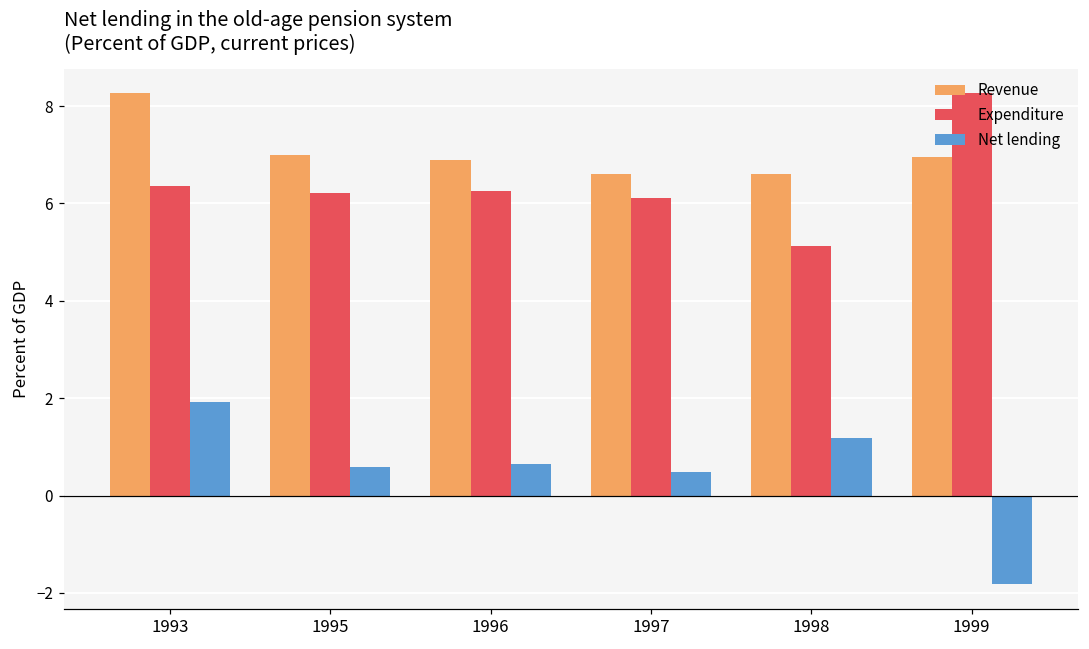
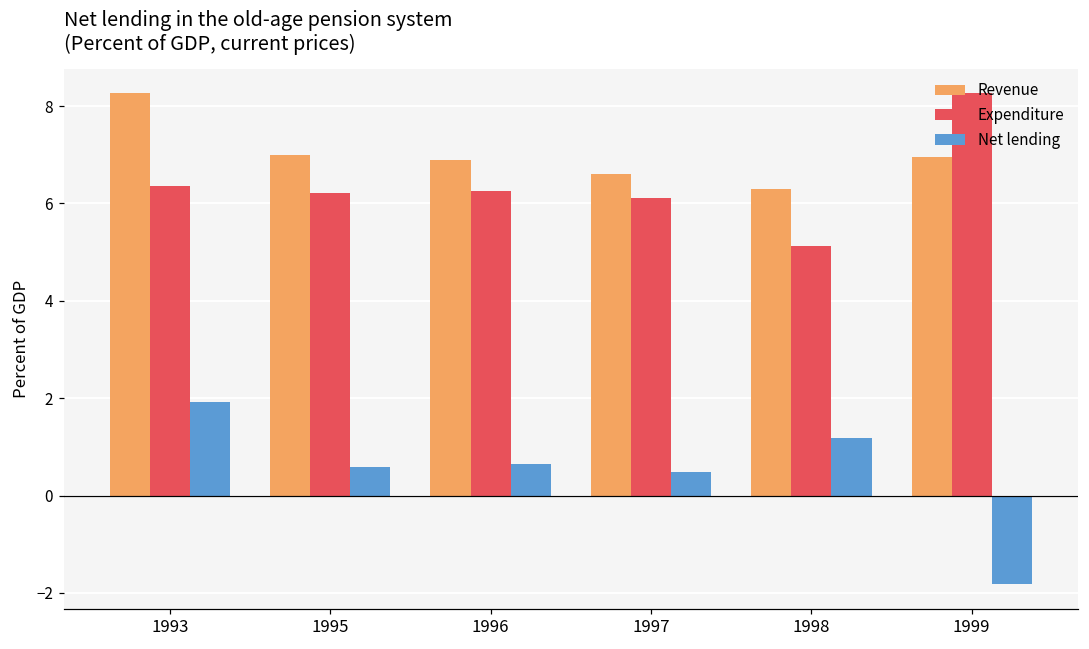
  {
    "Revenue": {
      "1993": 8.3,
      "1995": 7.0,
      "1996": 6.9,
      "1997": 6.6,
-     "1998": 6.6,
+     "1998": 6.3,
      "1999": 7.0
    },
    "Expenditure": {
      "1993": 6.4,
      "1995": 6.2,
      "1996": 6.3,
      "1997": 6.1,
      "1998": 5.1,
      "1999": 8.3
    },
    "Net lending": {
      "1993": 1.9,
      "1995": 0.6,
      "1996": 0.6,
      "1997": 0.5,
      "1998": 1.2,
      "1999": -1.8
    }
  }
